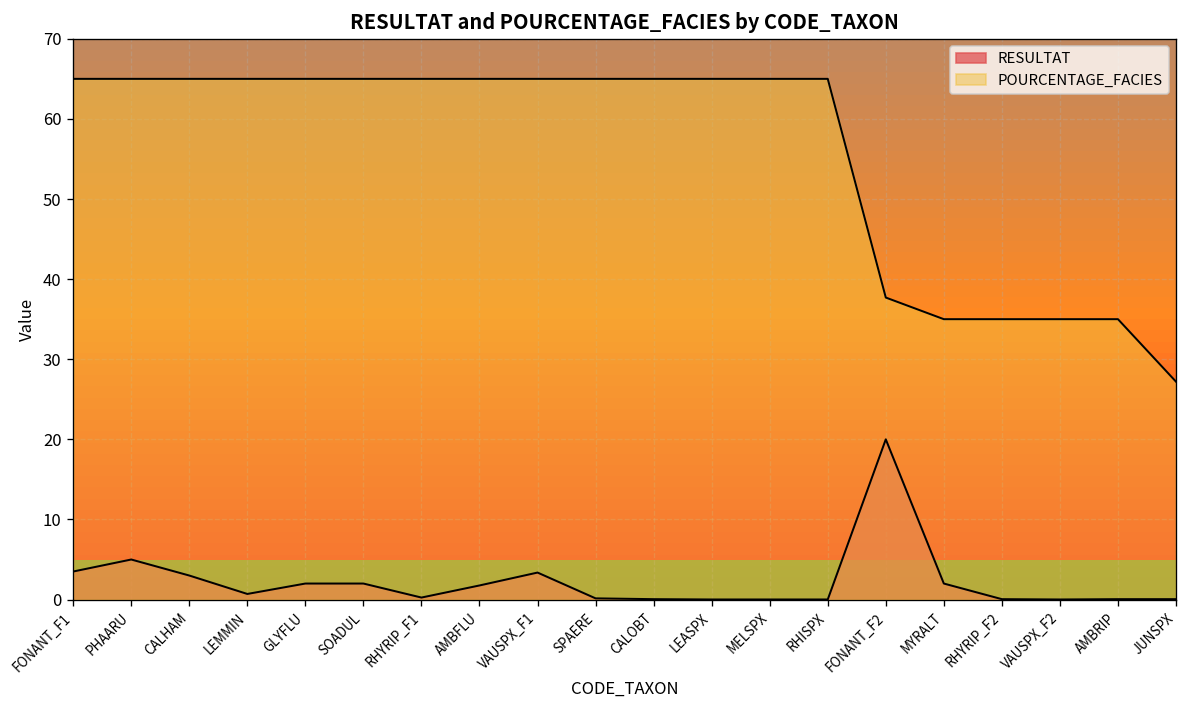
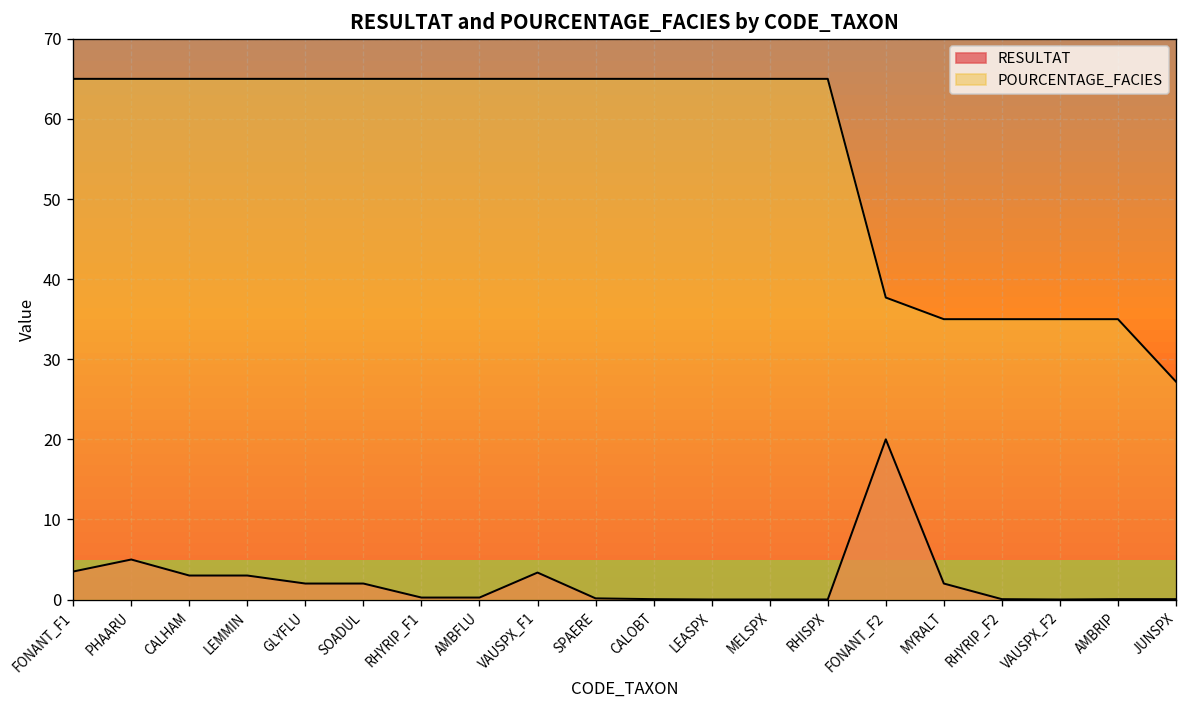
  {
    "RESULTAT": {
      "FONANT_F1": 4,
      "PHAARU": 5,
      "CALHAM": 3,
-     "LEMMIN": 1,
+     "LEMMIN": 3,
      "GLYFLU": 2,
      "SOADUL": 2,
      "RHYRIP_F1": 0,
-     "AMBFLU": 2,
+     "AMBFLU": 0,
      "VAUSPX_F1": 3,
      "SPAERE": 0,
      "CALOBT": 0,
      "LEASPX": 0,
      "MELSPX": 0,
      "RHISPX": 0,
      "FONANT_F2": 20,
      "MYRALT": 2,
      "RHYRIP_F2": 0,
      "VAUSPX_F2": 0,
      "AMBRIP": 0,
      "JUNSPX": 0
    },
    "POURCENTAGE_FACIES": {
      "FONANT_F1": 65,
      "PHAARU": 65,
      "CALHAM": 65,
      "LEMMIN": 65,
      "GLYFLU": 65,
      "SOADUL": 65,
      "RHYRIP_F1": 65,
      "AMBFLU": 65,
      "VAUSPX_F1": 65,
      "SPAERE": 65,
      "CALOBT": 65,
      "LEASPX": 65,
      "MELSPX": 65,
      "RHISPX": 65,
      "FONANT_F2": 38,
      "MYRALT": 35,
      "RHYRIP_F2": 35,
      "VAUSPX_F2": 35,
      "AMBRIP": 35,
      "JUNSPX": 27
    }
  }
